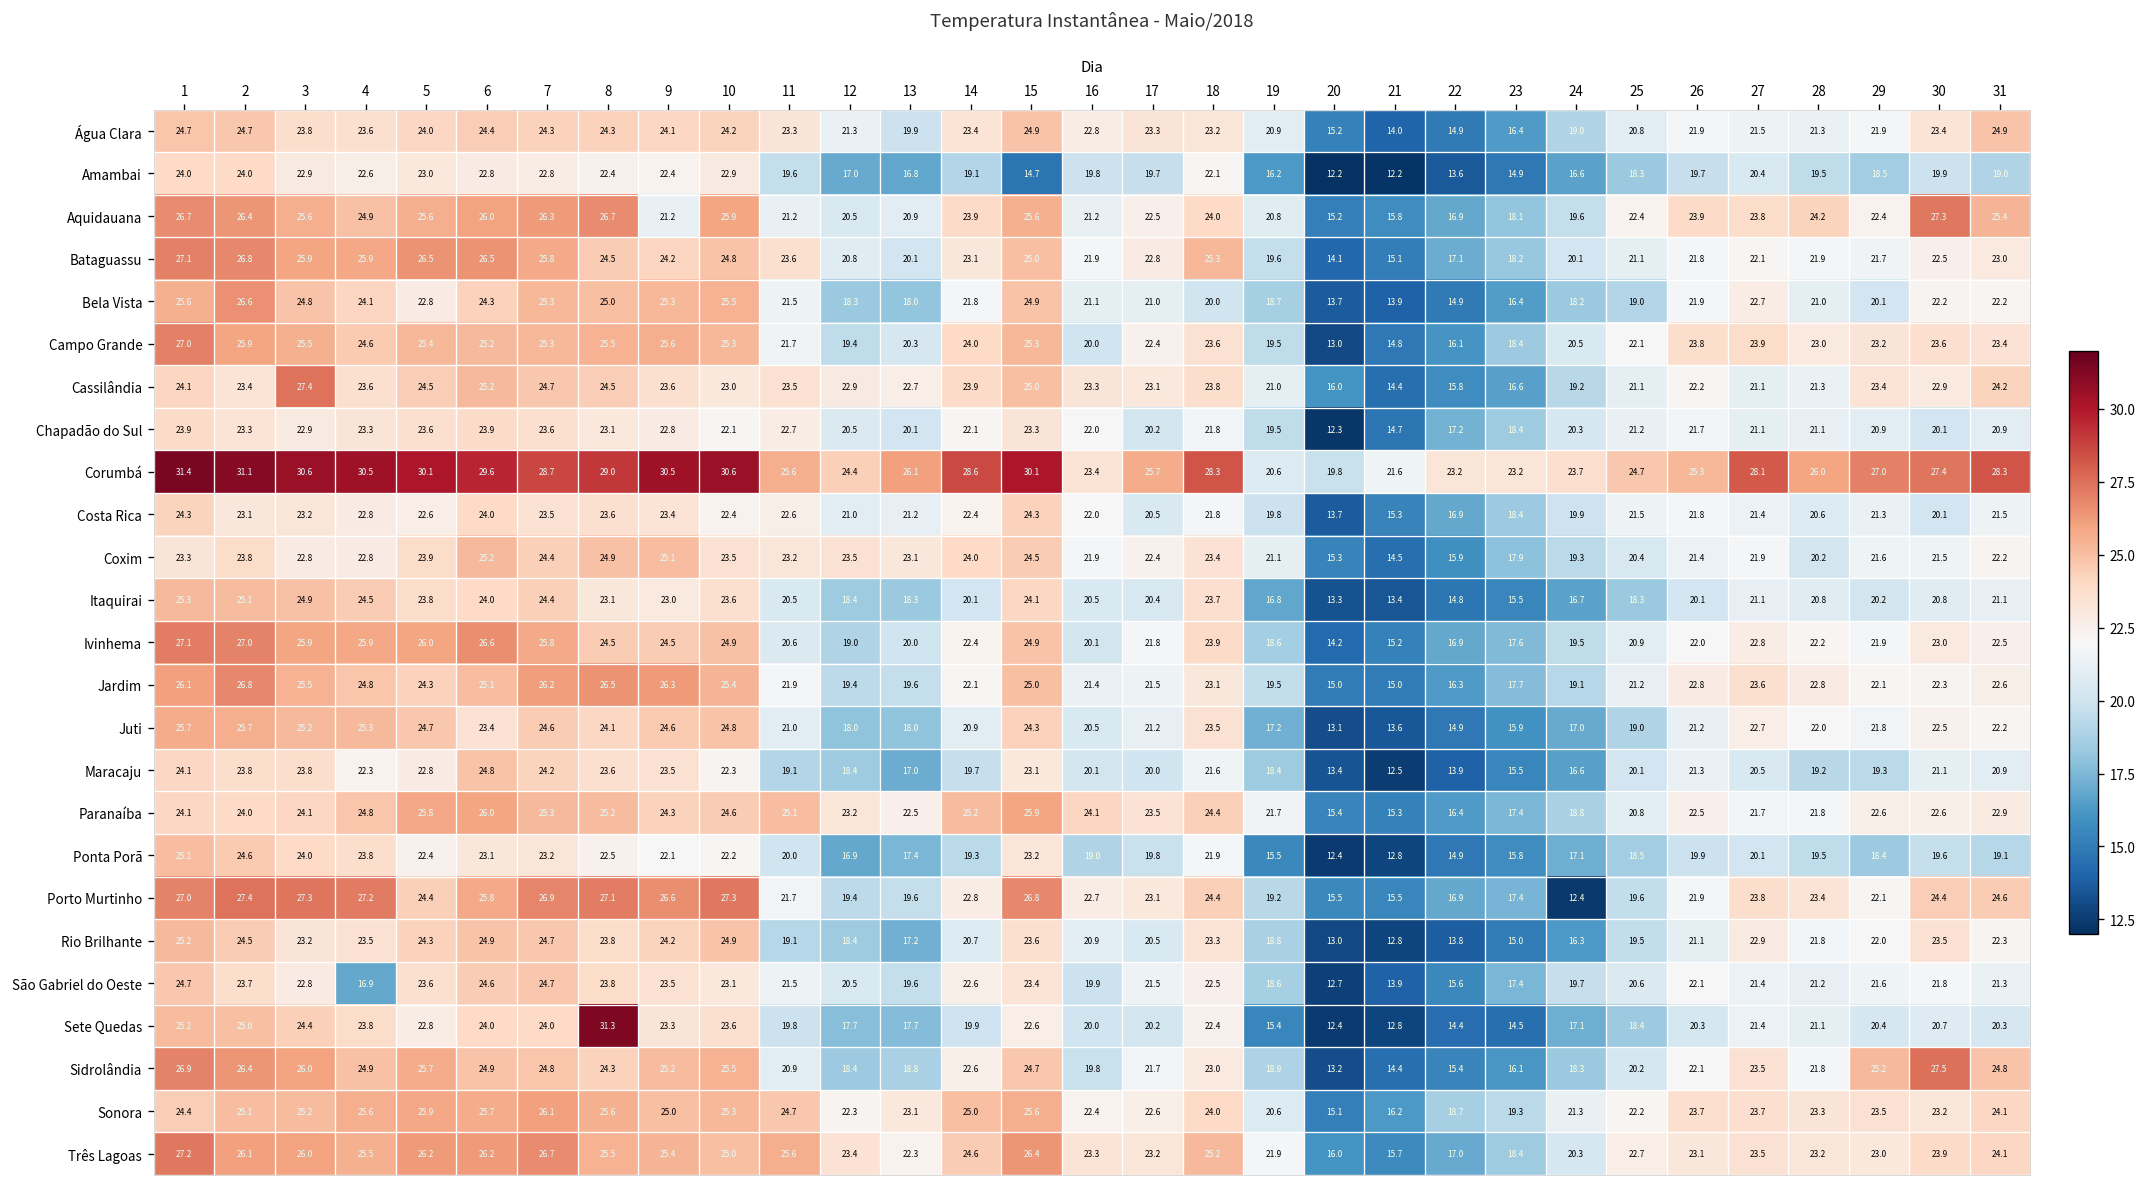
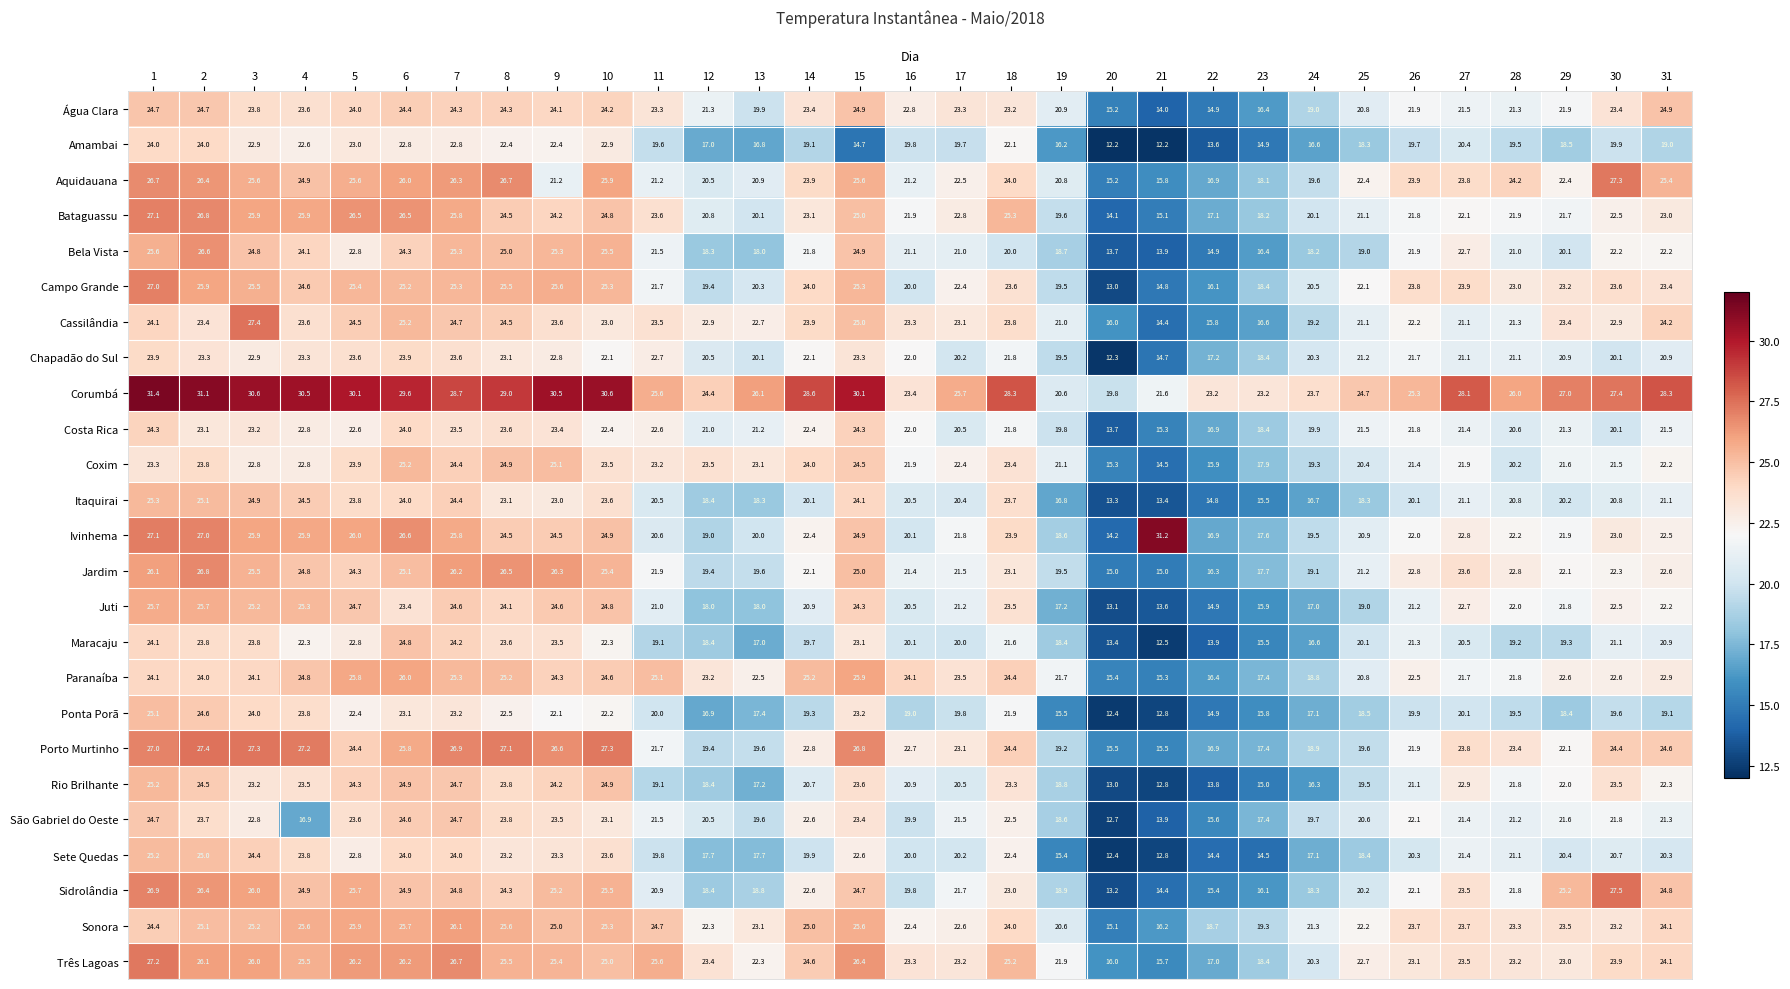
  {
    "Ivinhema": {
      "1": 27.1,
      "2": 27.0,
      "3": 25.9,
      "4": 25.9,
      "5": 26.0,
      "6": 26.6,
      "7": 25.8,
      "8": 24.5,
      "9": 24.5,
      "10": 24.9,
      "11": 20.6,
      "12": 19.0,
      "13": 20.0,
      "14": 22.4,
      "15": 24.9,
      "16": 20.1,
      "17": 21.8,
      "18": 23.9,
      "19": 18.6,
      "20": 14.2,
-     "21": 15.2,
+     "21": 31.2,
      "22": 16.9,
      "23": 17.6,
      "24": 19.5,
      "25": 20.9,
      "26": 22.0,
      "27": 22.8,
      "28": 22.2,
      "29": 21.9,
      "30": 23.0,
      "31": 22.5
    },
    "Porto Murtinho": {
      "1": 27.0,
      "2": 27.4,
      "3": 27.3,
      "4": 27.2,
      "5": 24.4,
      "6": 25.8,
      "7": 26.9,
      "8": 27.1,
      "9": 26.6,
      "10": 27.3,
      "11": 21.7,
      "12": 19.4,
      "13": 19.6,
      "14": 22.8,
      "15": 26.8,
      "16": 22.7,
      "17": 23.1,
      "18": 24.4,
      "19": 19.2,
      "20": 15.5,
      "21": 15.5,
      "22": 16.9,
      "23": 17.4,
-     "24": 12.4,
+     "24": 18.9,
      "25": 19.6,
      "26": 21.9,
      "27": 23.8,
      "28": 23.4,
      "29": 22.1,
      "30": 24.4,
      "31": 24.6
    },
    "Sete Quedas": {
      "1": 25.2,
      "2": 25.0,
      "3": 24.4,
      "4": 23.8,
      "5": 22.8,
      "6": 24.0,
      "7": 24.0,
-     "8": 31.3,
+     "8": 23.2,
      "9": 23.3,
      "10": 23.6,
      "11": 19.8,
      "12": 17.7,
      "13": 17.7,
      "14": 19.9,
      "15": 22.6,
      "16": 20.0,
      "17": 20.2,
      "18": 22.4,
      "19": 15.4,
      "20": 12.4,
      "21": 12.8,
      "22": 14.4,
      "23": 14.5,
      "24": 17.1,
      "25": 18.4,
      "26": 20.3,
      "27": 21.4,
      "28": 21.1,
      "29": 20.4,
      "30": 20.7,
      "31": 20.3
    }
  }
